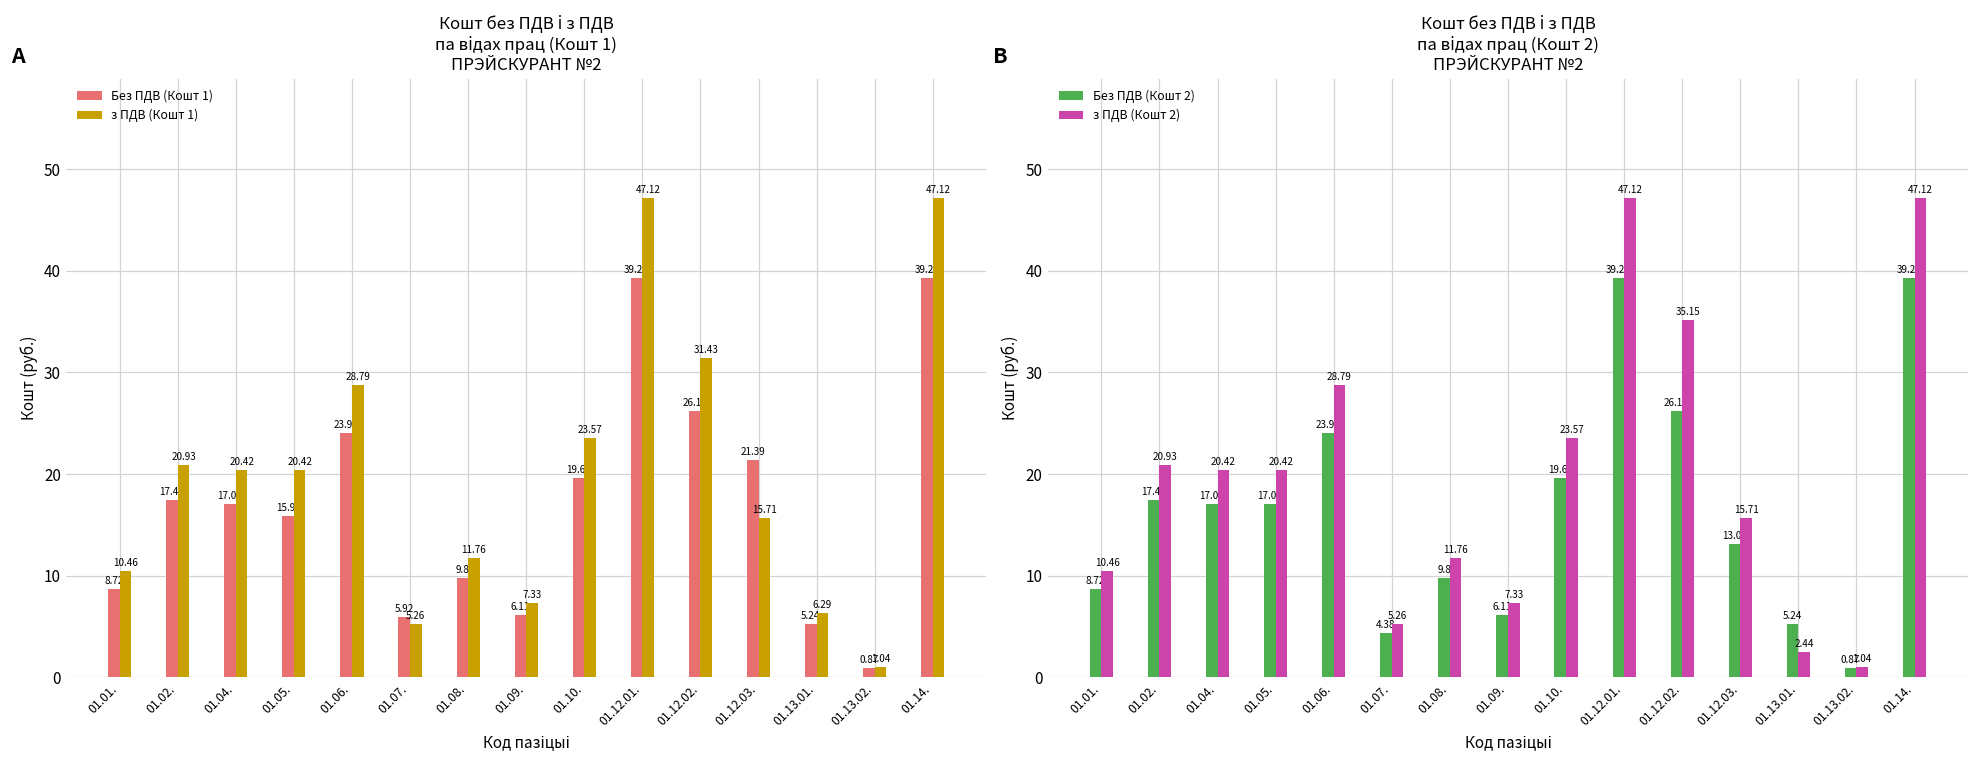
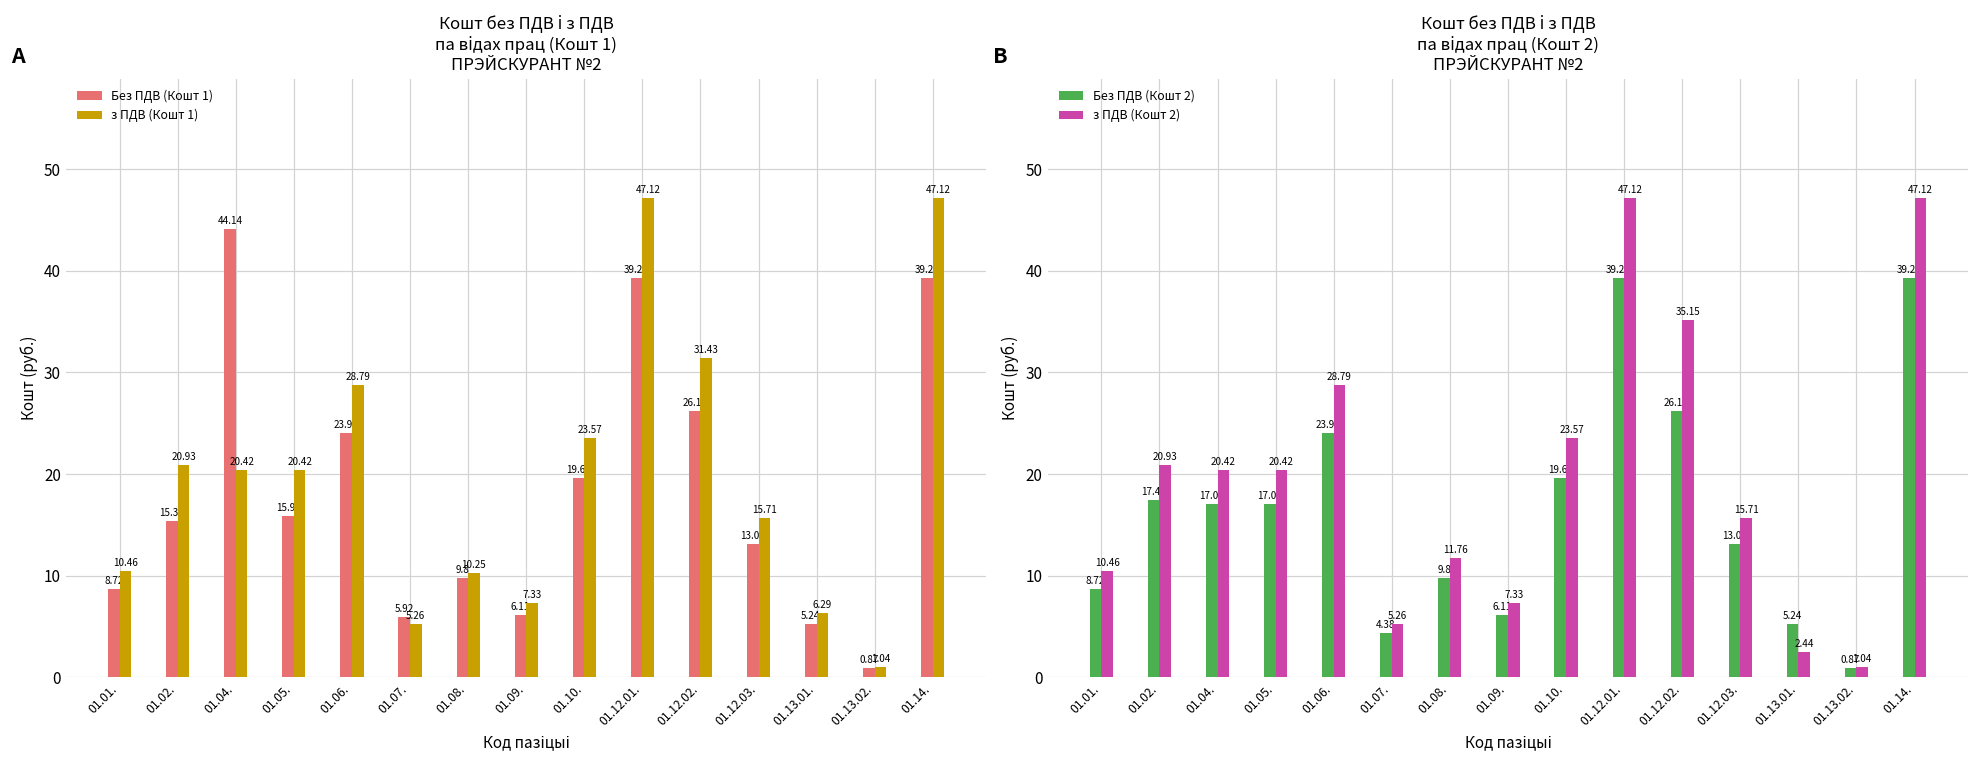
  {
    "Кошт без ПДВ і з ПДВ па відах прац (Кошт 1) ПРЭЙСКУРАНТ №2": {
      "Без ПДВ (Кошт 1)": {
        "01.01.": 8.72,
-       "01.02.": 17.44,
-       "01.04.": 17.02,
+       "01.02.": 15.35,
+       "01.04.": 44.14,
        "01.05.": 15.91,
        "01.06.": 23.99,
        "01.07.": 5.92,
        "01.09.": 6.11,
        "01.10.": 19.64,
        "01.12.01.": 39.27,
        "01.12.02.": 26.19,
-       "01.12.03.": 21.39,
+       "01.12.03.": 13.09,
        "01.13.01.": 5.24,
        "01.14.": 39.27
      },
      "з ПДВ (Кошт 1)": {
        "01.01.": 10.46,
        "01.02.": 20.93,
        "01.04.": 20.42,
        "01.05.": 20.42,
        "01.06.": 28.79,
        "01.07.": 5.26,
-       "01.08.": 11.76,
+       "01.08.": 10.25,
        "01.09.": 7.33,
        "01.10.": 23.57,
        "01.12.01.": 47.12,
        "01.12.02.": 31.43,
        "01.12.03.": 15.71,
        "01.13.01.": 6.29,
        "01.14.": 47.12
      }
    },
    "Кошт без ПДВ і з ПДВ па відах прац (Кошт 2) ПРЭЙСКУРАНТ №2": {
      "Без ПДВ (Кошт 2)": {
        "01.01.": 8.72,
        "01.02.": 17.44,
        "01.04.": 17.02,
        "01.05.": 17.02,
        "01.06.": 23.99,
        "01.07.": 4.38,
        "01.08.": 9.8,
        "01.09.": 6.11,
        "01.10.": 19.64,
        "01.12.01.": 39.27,
        "01.12.02.": 26.19,
        "01.12.03.": 13.09,
        "01.13.01.": 5.24,
        "01.14.": 39.27
      },
      "з ПДВ (Кошт 2)": {
        "01.01.": 10.46,
        "01.02.": 20.93,
        "01.04.": 20.42,
        "01.05.": 20.42,
        "01.06.": 28.79,
        "01.07.": 5.26,
        "01.08.": 11.76,
        "01.09.": 7.33,
        "01.10.": 23.57,
        "01.12.01.": 47.12,
        "01.12.02.": 35.15,
        "01.12.03.": 15.71,
        "01.13.01.": 2.44,
        "01.14.": 47.12
      }
    }
  }
